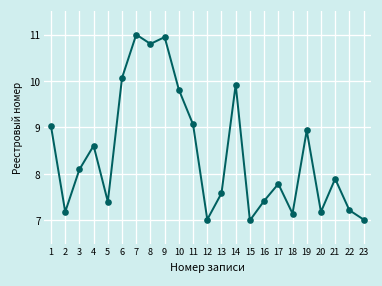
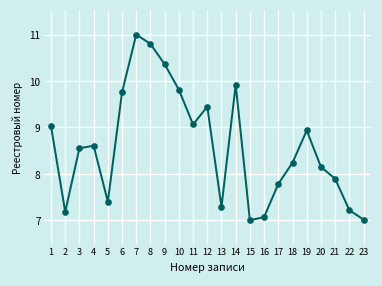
  {
    "1": 9.0,
    "2": 7.2,
-   "3": 8.1,
+   "3": 8.6,
    "4": 8.6,
    "5": 7.4,
-   "6": 10.1,
+   "6": 9.8,
    "7": 11.0,
    "8": 10.8,
-   "9": 10.9,
+   "9": 10.4,
    "10": 9.8,
    "11": 9.1,
-   "12": 7.0,
-   "13": 7.6,
+   "12": 9.4,
+   "13": 7.3,
    "14": 9.9,
    "15": 7.0,
-   "16": 7.4,
+   "16": 7.1,
    "17": 7.8,
-   "18": 7.1,
+   "18": 8.2,
    "19": 8.9,
-   "20": 7.2,
+   "20": 8.2,
    "21": 7.9,
    "22": 7.2,
    "23": 7.0
  }
